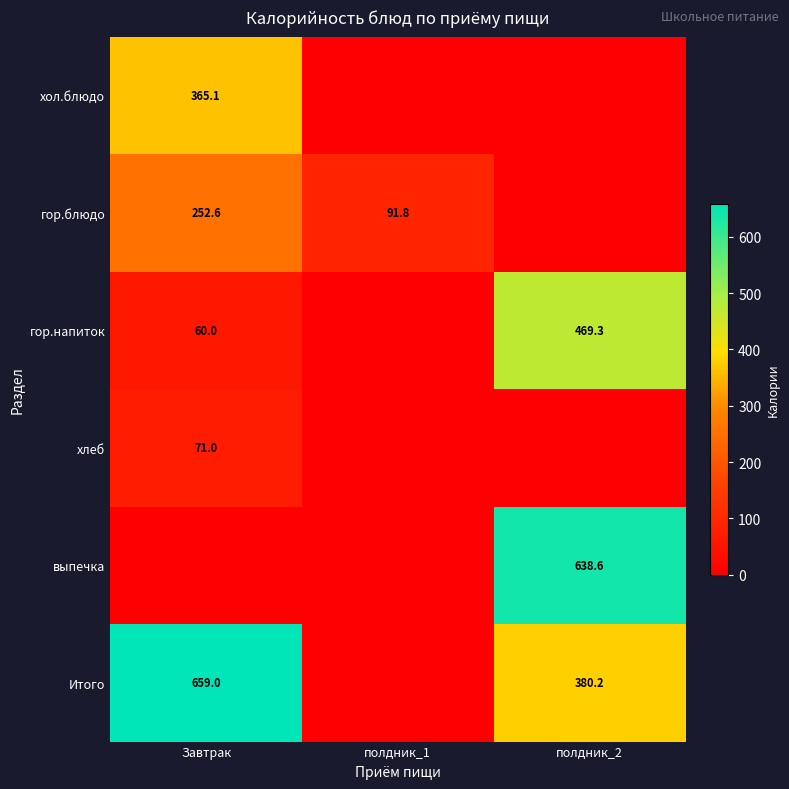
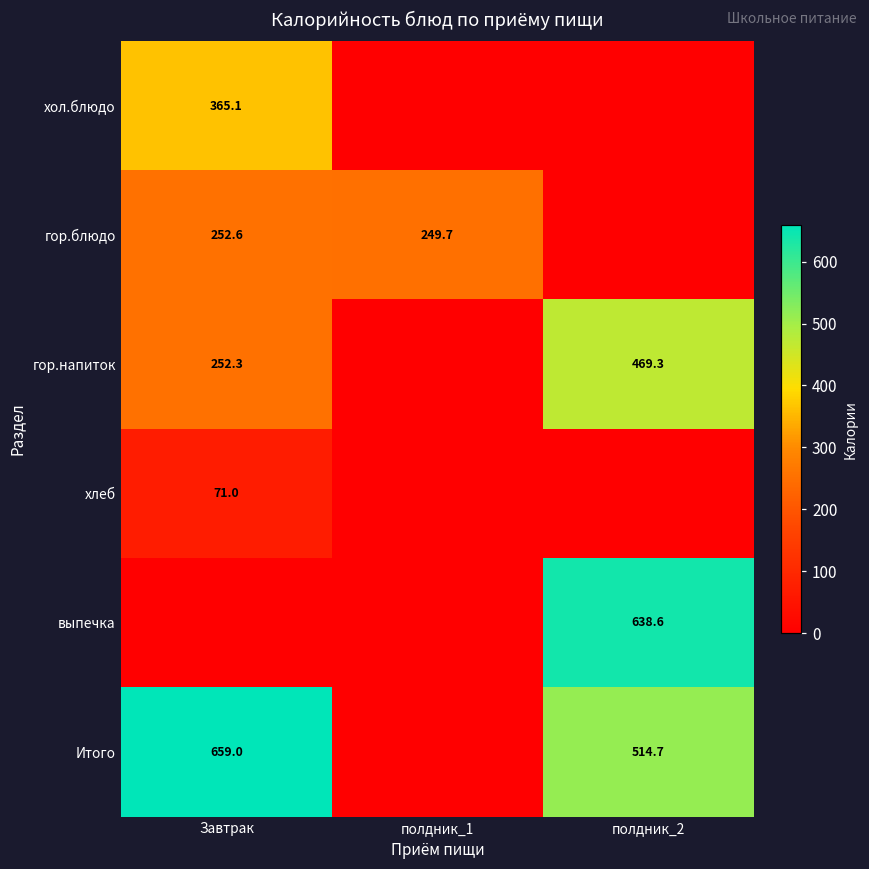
  {
    "хол.блюдо": {
      "Завтрак": 365.1
    },
    "гор.блюдо": {
      "Завтрак": 252.6,
-     "полдник_1": 91.8
+     "полдник_1": 249.7
    },
    "гор.напиток": {
-     "Завтрак": 60.0,
+     "Завтрак": 252.3,
      "полдник_2": 469.3
    },
    "хлеб": {
      "Завтрак": 71.0
    },
    "выпечка": {
      "полдник_2": 638.6
    },
    "Итого": {
      "Завтрак": 659.0,
-     "полдник_2": 380.2
+     "полдник_2": 514.7
    }
  }
